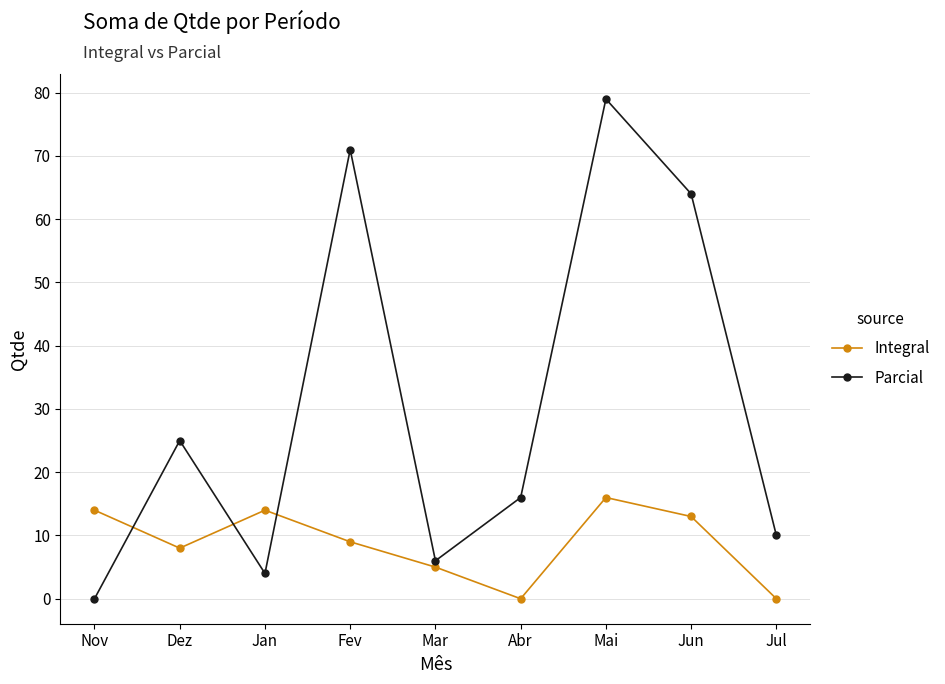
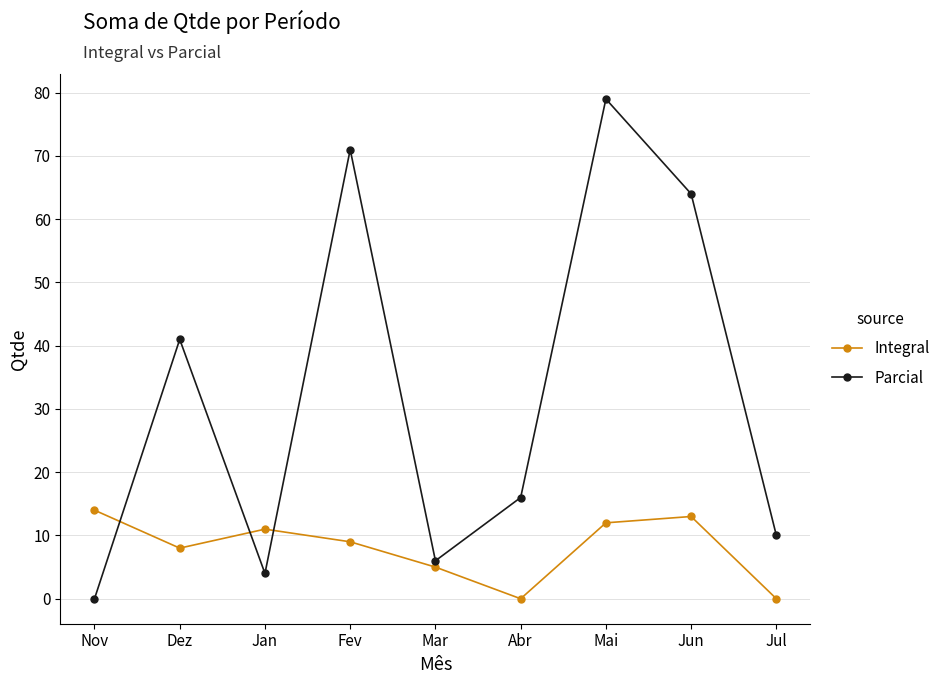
  {
    "Integral": {
      "Nov": 14,
      "Dez": 8,
-     "Jan": 14,
+     "Jan": 11,
      "Fev": 9,
      "Mar": 5,
      "Abr": 0,
-     "Mai": 16,
+     "Mai": 12,
      "Jun": 13,
      "Jul": 0
    },
    "Parcial": {
      "Nov": 0,
-     "Dez": 25,
+     "Dez": 41,
      "Jan": 4,
      "Fev": 71,
      "Mar": 6,
      "Abr": 16,
      "Mai": 79,
      "Jun": 64,
      "Jul": 10
    }
  }
